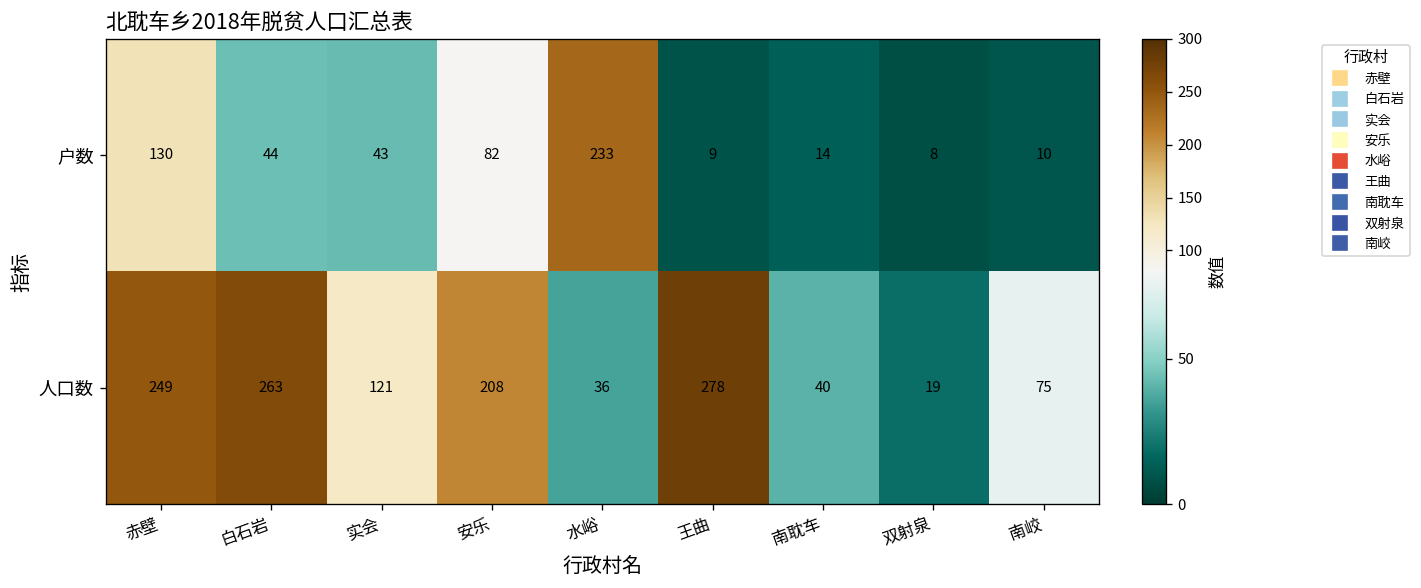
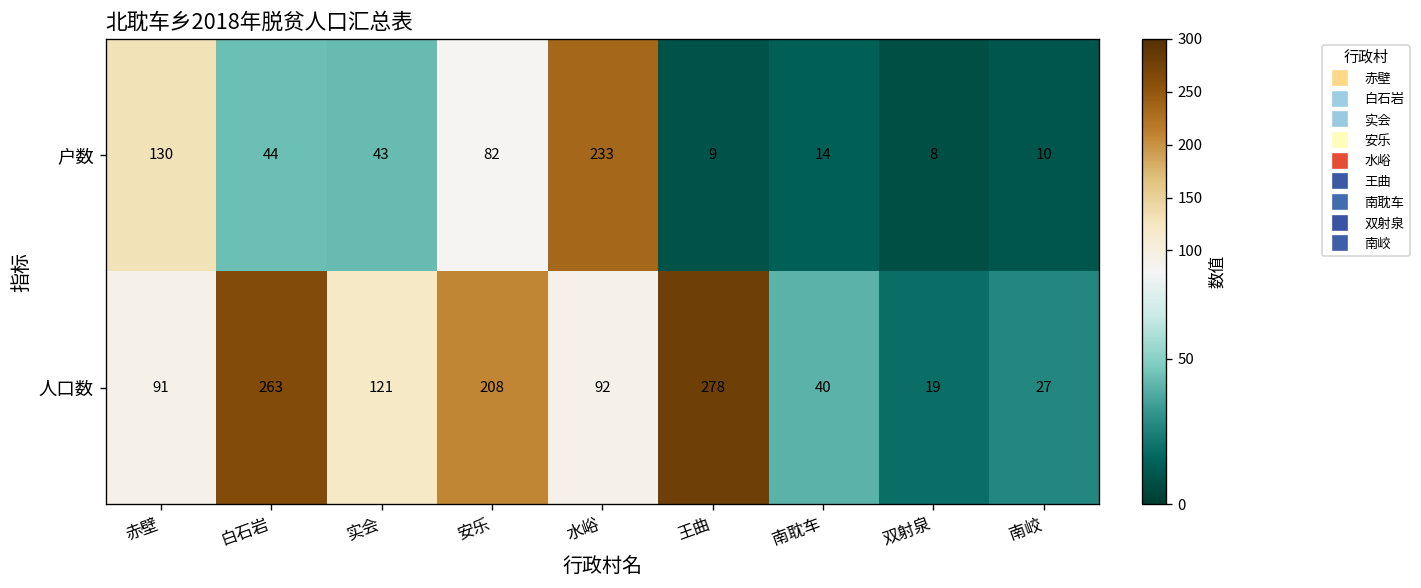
  {
    "户数": {
      "赤壁": 130,
      "白石岩": 44,
      "实会": 43,
      "安乐": 82,
      "水峪": 233,
      "王曲": 9,
      "南耽车": 14,
      "双射泉": 8,
      "南峧": 10
    },
    "人口数": {
-     "赤壁": 249,
+     "赤壁": 91,
      "白石岩": 263,
      "实会": 121,
      "安乐": 208,
-     "水峪": 36,
+     "水峪": 92,
      "王曲": 278,
      "南耽车": 40,
      "双射泉": 19,
-     "南峧": 75
+     "南峧": 27
    }
  }
